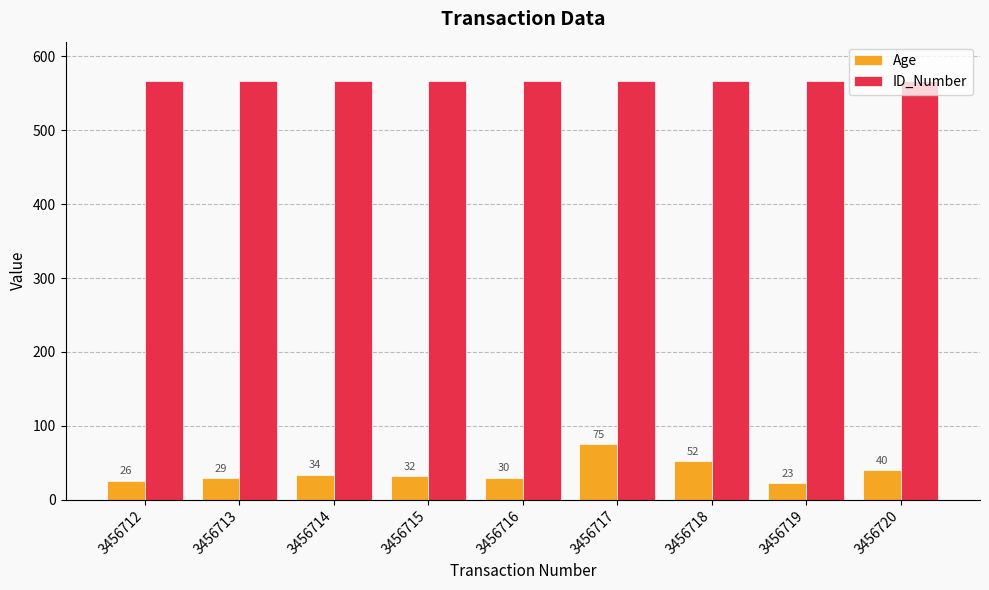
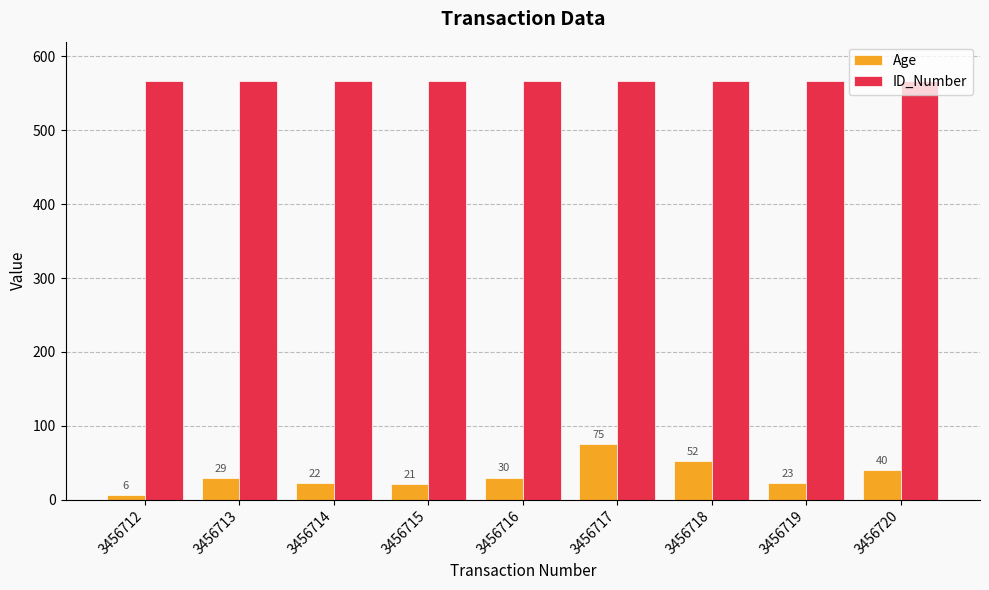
  {
    "Age": {
-     "3456712": 26,
+     "3456712": 6,
      "3456713": 29,
-     "3456714": 34,
-     "3456715": 32,
+     "3456714": 22,
+     "3456715": 21,
      "3456716": 30,
      "3456717": 75,
      "3456718": 52,
      "3456719": 23,
      "3456720": 40
    },
    "ID_Number": {
      "3456712": 570,
      "3456713": 570,
      "3456714": 570,
      "3456715": 570,
      "3456716": 570,
      "3456717": 570,
      "3456718": 570,
      "3456719": 570
    }
  }
